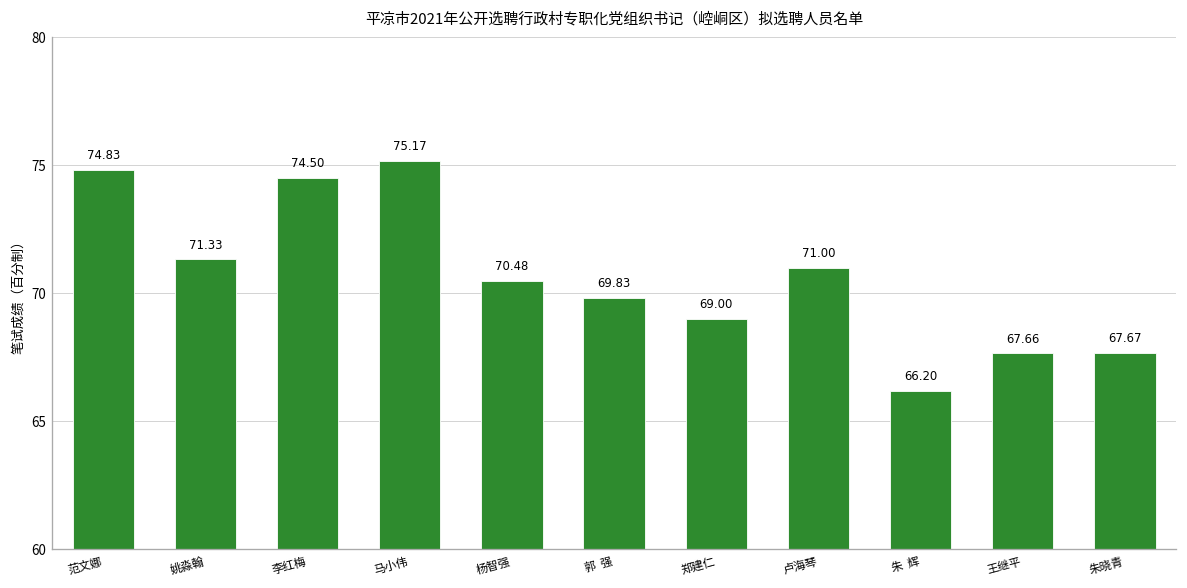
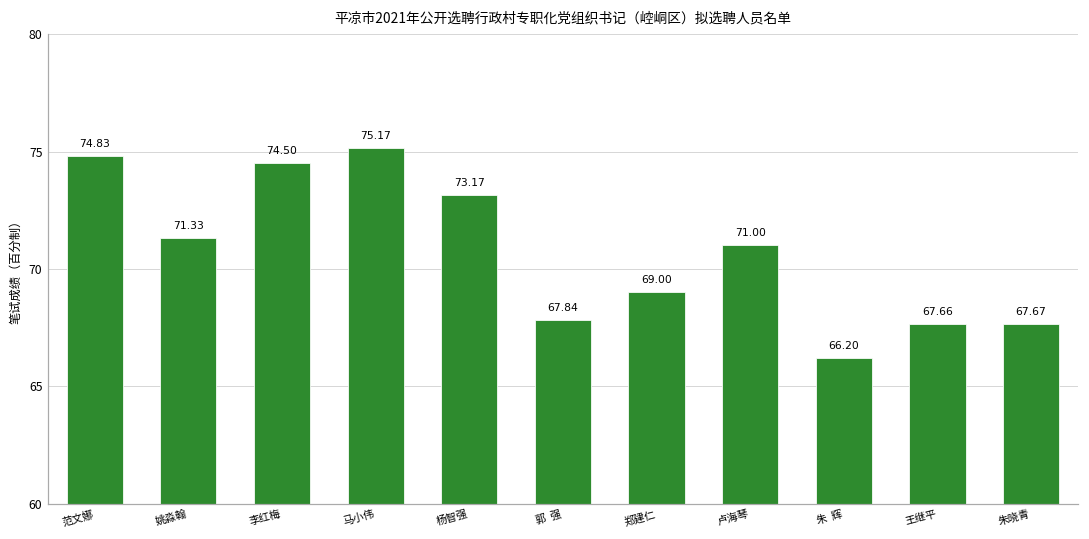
  {
    "范文娜": 74.83,
    "姚淼翰": 71.33,
    "李红梅": 74.50,
    "马小伟": 75.17,
-   "杨智强": 70.48,
-   "郭 强": 69.83,
+   "杨智强": 73.17,
+   "郭 强": 67.84,
    "郑建仁": 69.00,
    "卢海琴": 71.00,
    "朱 辉": 66.20,
    "王继平": 67.66,
    "朱晓青": 67.67
  }
